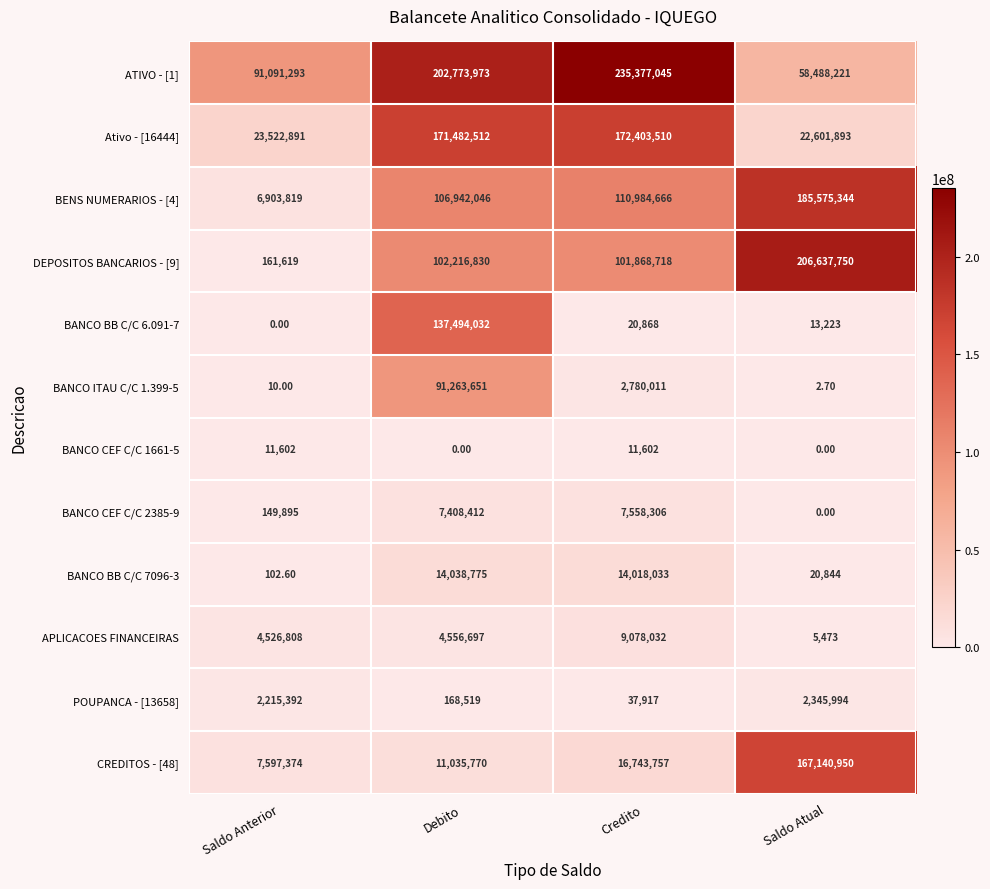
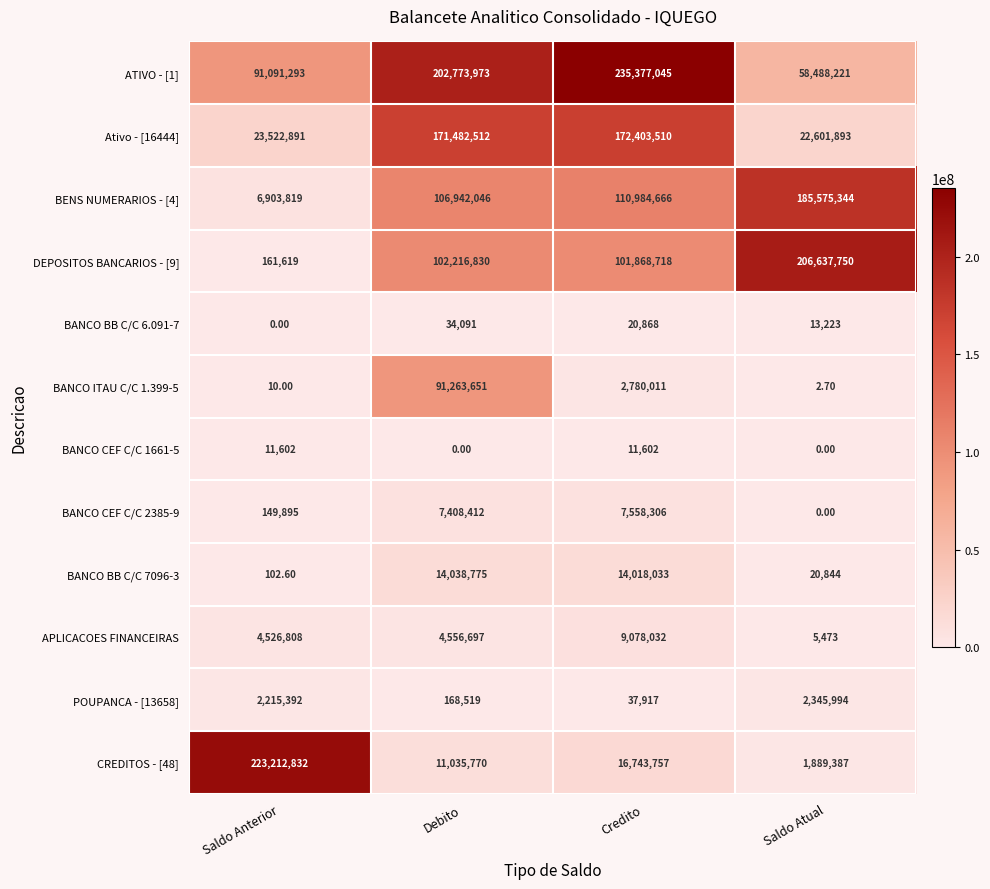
  {
    "ATIVO - [1]": {
      "Saldo Anterior": "91,091,293",
      "Debito": "202,773,973",
      "Credito": "235,377,045",
      "Saldo Atual": "58,488,221"
    },
    "Ativo - [16444]": {
      "Saldo Anterior": "23,522,891",
      "Debito": "171,482,512",
      "Credito": "172,403,510",
      "Saldo Atual": "22,601,893"
    },
    "BENS NUMERARIOS - [4]": {
      "Saldo Anterior": "6,903,819",
      "Debito": "106,942,046",
      "Credito": "110,984,666",
      "Saldo Atual": "185,575,344"
    },
    "DEPOSITOS BANCARIOS - [9]": {
      "Saldo Anterior": "161,619",
      "Debito": "102,216,830",
      "Credito": "101,868,718",
      "Saldo Atual": "206,637,750"
    },
    "BANCO BB C/C 6.091-7": {
      "Saldo Anterior": "0.00",
-     "Debito": "137,494,032",
+     "Debito": "34,091",
      "Credito": "20,868",
      "Saldo Atual": "13,223"
    },
    "BANCO ITAU C/C 1.399-5": {
      "Saldo Anterior": "10.00",
      "Debito": "91,263,651",
      "Credito": "2,780,011",
      "Saldo Atual": "2.70"
    },
    "BANCO CEF C/C 1661-5": {
      "Saldo Anterior": "11,602",
      "Debito": "0.00",
      "Credito": "11,602",
      "Saldo Atual": "0.00"
    },
    "BANCO CEF C/C 2385-9": {
      "Saldo Anterior": "149,895",
      "Debito": "7,408,412",
      "Credito": "7,558,306",
      "Saldo Atual": "0.00"
    },
    "BANCO BB C/C 7096-3": {
      "Saldo Anterior": "102.60",
      "Debito": "14,038,775",
      "Credito": "14,018,033",
      "Saldo Atual": "20,844"
    },
    "APLICACOES FINANCEIRAS": {
      "Saldo Anterior": "4,526,808",
      "Debito": "4,556,697",
      "Credito": "9,078,032",
      "Saldo Atual": "5,473"
    },
    "POUPANCA - [13658]": {
      "Saldo Anterior": "2,215,392",
      "Debito": "168,519",
      "Credito": "37,917",
      "Saldo Atual": "2,345,994"
    },
    "CREDITOS - [48]": {
-     "Saldo Anterior": "7,597,374",
+     "Saldo Anterior": "223,212,832",
      "Debito": "11,035,770",
      "Credito": "16,743,757",
-     "Saldo Atual": "167,140,950"
+     "Saldo Atual": "1,889,387"
    }
  }
